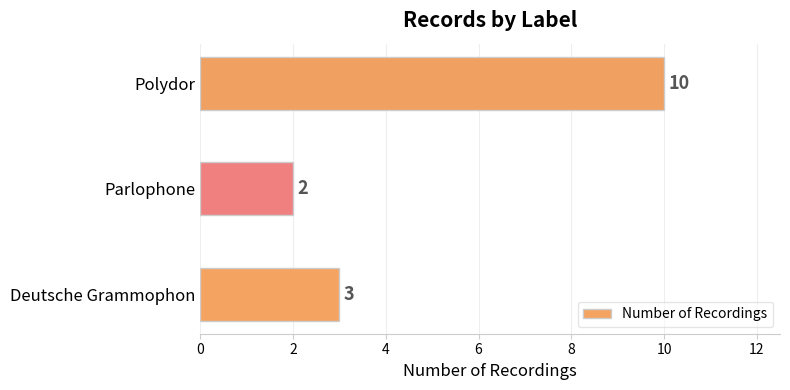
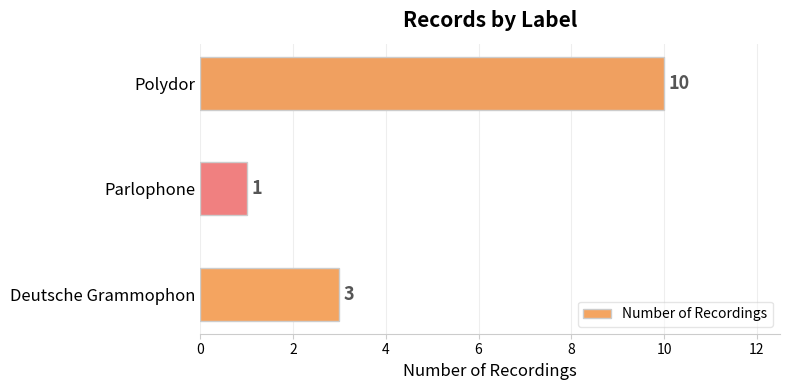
  {
    "Polydor": 10,
-   "Parlophone": 2,
+   "Parlophone": 1,
    "Deutsche Grammophon": 3
  }
